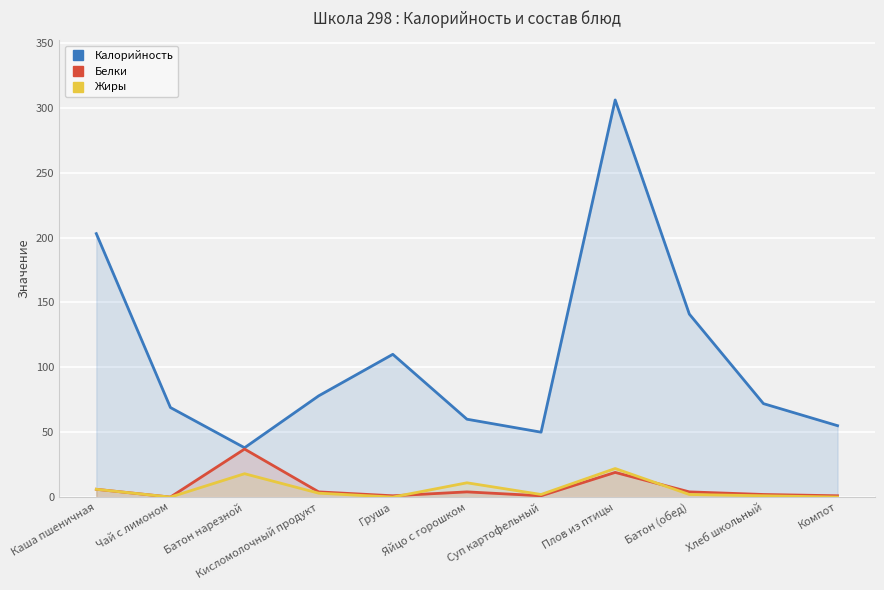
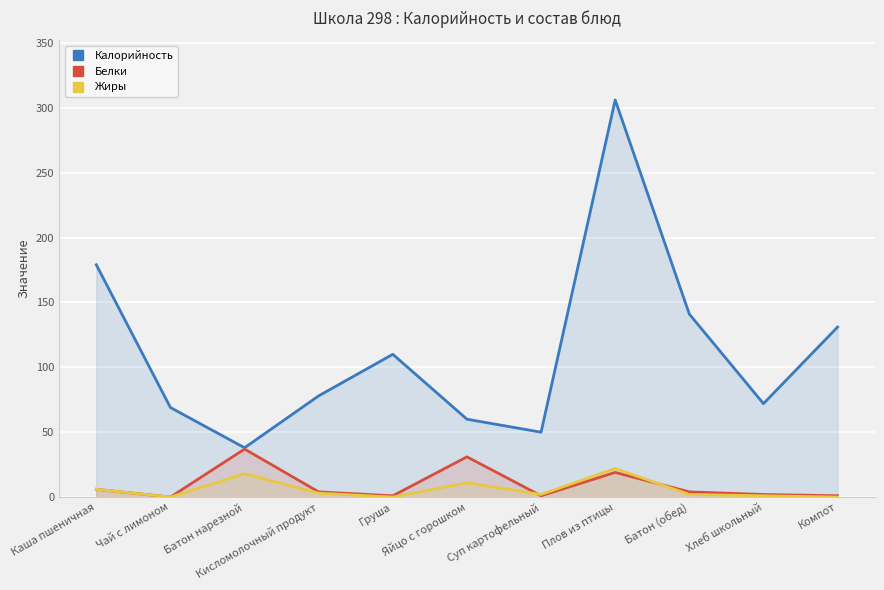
  {
    "Калорийность": {
-     "Каша пшеничная": 203,
+     "Каша пшеничная": 179,
      "Чай с лимоном": 69,
      "Кисломолочный продукт": 78,
      "Груша": 110,
      "Яйцо с горошком": 60,
      "Суп картофельный": 50,
      "Плов из птицы": 306,
      "Батон (обед)": 141,
      "Хлеб школьный": 72,
-     "Компот": 55
+     "Компот": 131
    },
    "Белки": {
-     "Яйцо с горошком": 4,
+     "Яйцо с горошком": 31,
      "Плов из птицы": 19,
      "Батон (обед)": 4
    },
    "Жиры": {
      "Батон нарезной": 18,
      "Яйцо с горошком": 11,
      "Плов из птицы": 22,
      "Батон (обед)": 2
    }
  }
